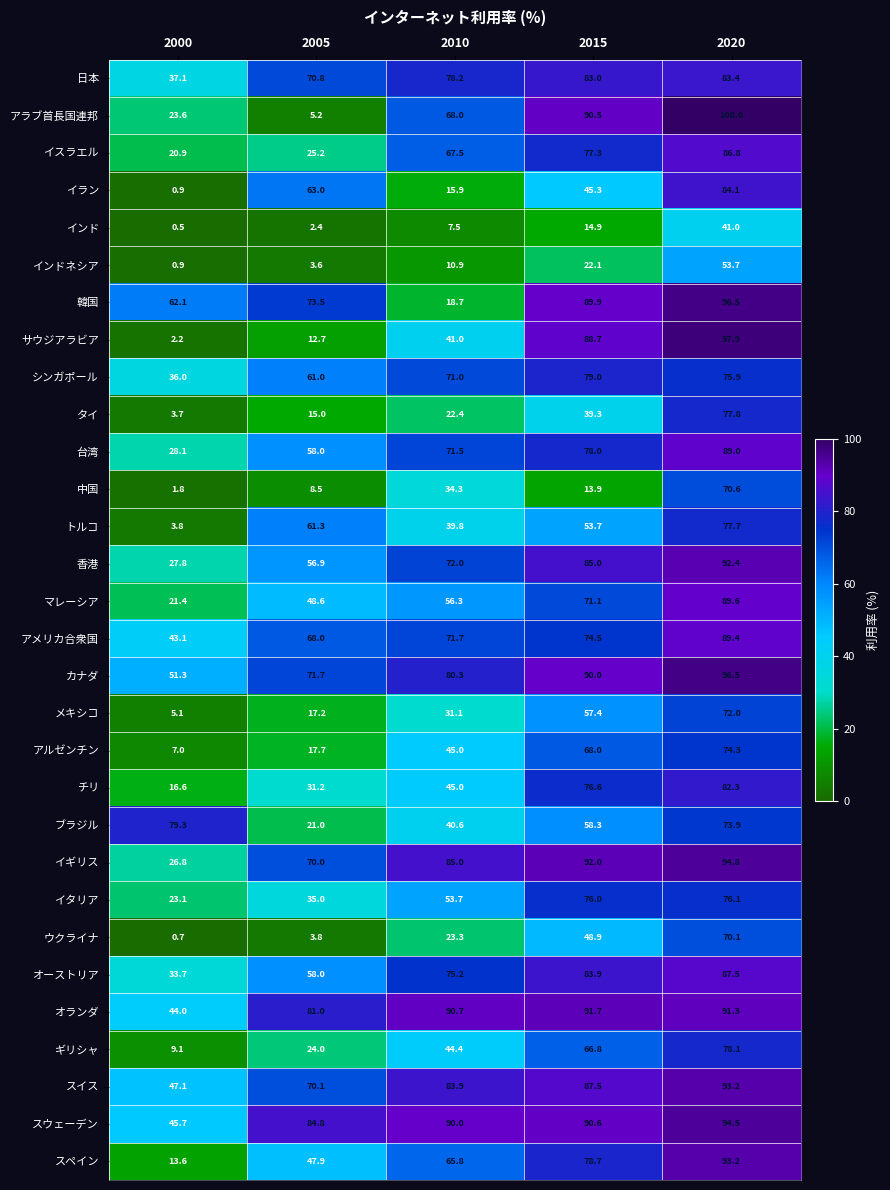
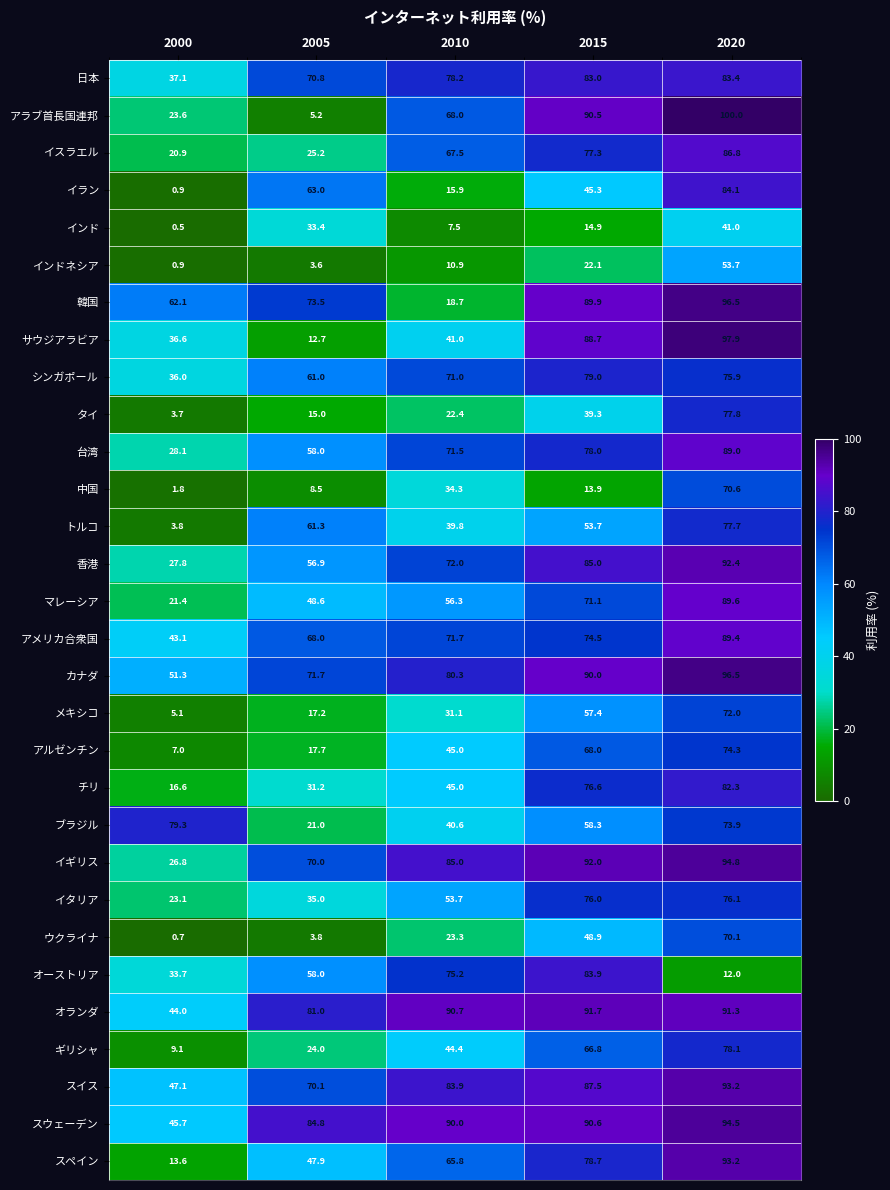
  {
    "日本": {
      "2000": 37.1,
      "2005": 70.8,
      "2010": 78.2,
      "2015": 83.0,
      "2020": 83.4
    },
    "アラブ首長国連邦": {
      "2000": 23.6,
      "2005": 5.2,
      "2010": 68.0,
      "2015": 90.5,
      "2020": 100.0
    },
    "イスラエル": {
      "2000": 20.9,
      "2005": 25.2,
      "2010": 67.5,
      "2015": 77.3,
      "2020": 86.8
    },
    "イラン": {
      "2000": 0.9,
      "2005": 63.0,
      "2010": 15.9,
      "2015": 45.3,
      "2020": 84.1
    },
    "インド": {
      "2000": 0.5,
-     "2005": 2.4,
+     "2005": 33.4,
      "2010": 7.5,
      "2015": 14.9,
      "2020": 41.0
    },
    "インドネシア": {
      "2000": 0.9,
      "2005": 3.6,
      "2010": 10.9,
      "2015": 22.1,
      "2020": 53.7
    },
    "韓国": {
      "2000": 62.1,
      "2005": 73.5,
      "2010": 18.7,
      "2015": 89.9,
      "2020": 96.5
    },
    "サウジアラビア": {
-     "2000": 2.2,
+     "2000": 36.6,
      "2005": 12.7,
      "2010": 41.0,
      "2015": 88.7,
      "2020": 97.9
    },
    "シンガポール": {
      "2000": 36.0,
      "2005": 61.0,
      "2010": 71.0,
      "2015": 79.0,
      "2020": 75.9
    },
    "タイ": {
      "2000": 3.7,
      "2005": 15.0,
      "2010": 22.4,
      "2015": 39.3,
      "2020": 77.8
    },
    "台湾": {
      "2000": 28.1,
      "2005": 58.0,
      "2010": 71.5,
      "2015": 78.0,
      "2020": 89.0
    },
    "中国": {
      "2000": 1.8,
      "2005": 8.5,
      "2010": 34.3,
      "2015": 13.9,
      "2020": 70.6
    },
    "トルコ": {
      "2000": 3.8,
      "2005": 61.3,
      "2010": 39.8,
      "2015": 53.7,
      "2020": 77.7
    },
    "香港": {
      "2000": 27.8,
      "2005": 56.9,
      "2010": 72.0,
      "2015": 85.0,
      "2020": 92.4
    },
    "マレーシア": {
      "2000": 21.4,
      "2005": 48.6,
      "2010": 56.3,
      "2015": 71.1,
      "2020": 89.6
    },
    "アメリカ合衆国": {
      "2000": 43.1,
      "2005": 68.0,
      "2010": 71.7,
      "2015": 74.5,
      "2020": 89.4
    },
    "カナダ": {
      "2000": 51.3,
      "2005": 71.7,
      "2010": 80.3,
      "2015": 90.0,
      "2020": 96.5
    },
    "メキシコ": {
      "2000": 5.1,
      "2005": 17.2,
      "2010": 31.1,
      "2015": 57.4,
      "2020": 72.0
    },
    "アルゼンチン": {
      "2000": 7.0,
      "2005": 17.7,
      "2010": 45.0,
      "2015": 68.0,
      "2020": 74.3
    },
    "チリ": {
      "2000": 16.6,
      "2005": 31.2,
      "2010": 45.0,
      "2015": 76.6,
      "2020": 82.3
    },
    "ブラジル": {
      "2000": 79.3,
      "2005": 21.0,
      "2010": 40.6,
      "2015": 58.3,
      "2020": 73.9
    },
    "イギリス": {
      "2000": 26.8,
      "2005": 70.0,
      "2010": 85.0,
      "2015": 92.0,
      "2020": 94.8
    },
    "イタリア": {
      "2000": 23.1,
      "2005": 35.0,
      "2010": 53.7,
      "2015": 76.0,
      "2020": 76.1
    },
    "ウクライナ": {
      "2000": 0.7,
      "2005": 3.8,
      "2010": 23.3,
      "2015": 48.9,
      "2020": 70.1
    },
    "オーストリア": {
      "2000": 33.7,
      "2005": 58.0,
      "2010": 75.2,
      "2015": 83.9,
-     "2020": 87.5
+     "2020": 12.0
    },
    "オランダ": {
      "2000": 44.0,
      "2005": 81.0,
      "2010": 90.7,
      "2015": 91.7,
      "2020": 91.3
    },
    "ギリシャ": {
      "2000": 9.1,
      "2005": 24.0,
      "2010": 44.4,
      "2015": 66.8,
      "2020": 78.1
    },
    "スイス": {
      "2000": 47.1,
      "2005": 70.1,
      "2010": 83.9,
      "2015": 87.5,
      "2020": 93.2
    },
    "スウェーデン": {
      "2000": 45.7,
      "2005": 84.8,
      "2010": 90.0,
      "2015": 90.6,
      "2020": 94.5
    },
    "スペイン": {
      "2000": 13.6,
      "2005": 47.9,
      "2010": 65.8,
      "2015": 78.7,
      "2020": 93.2
    }
  }
